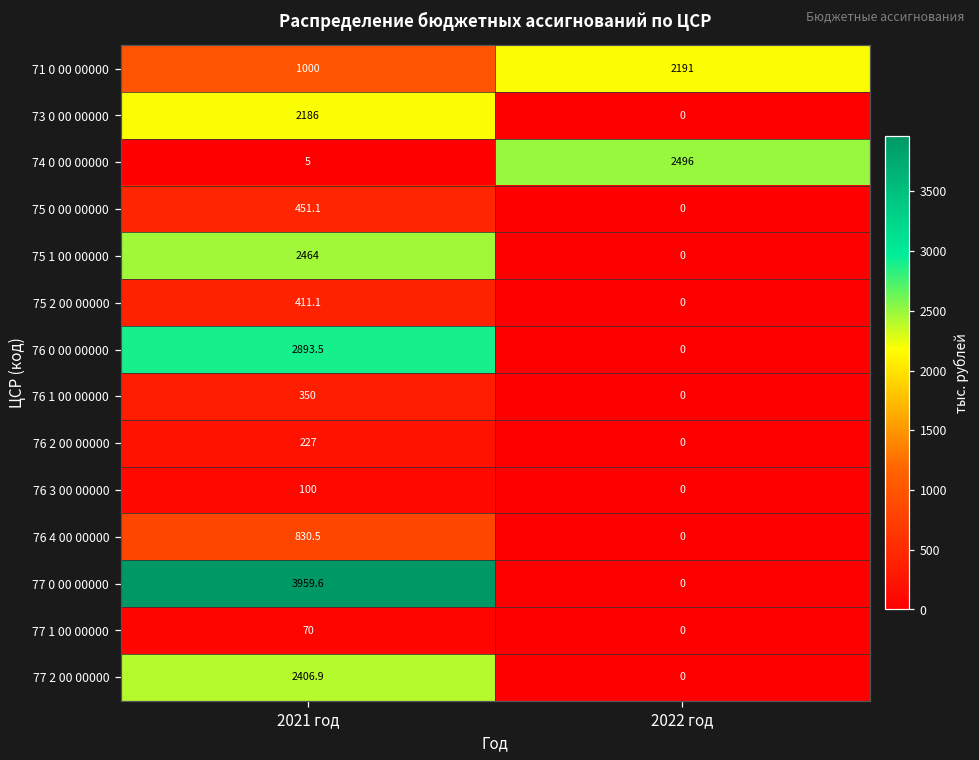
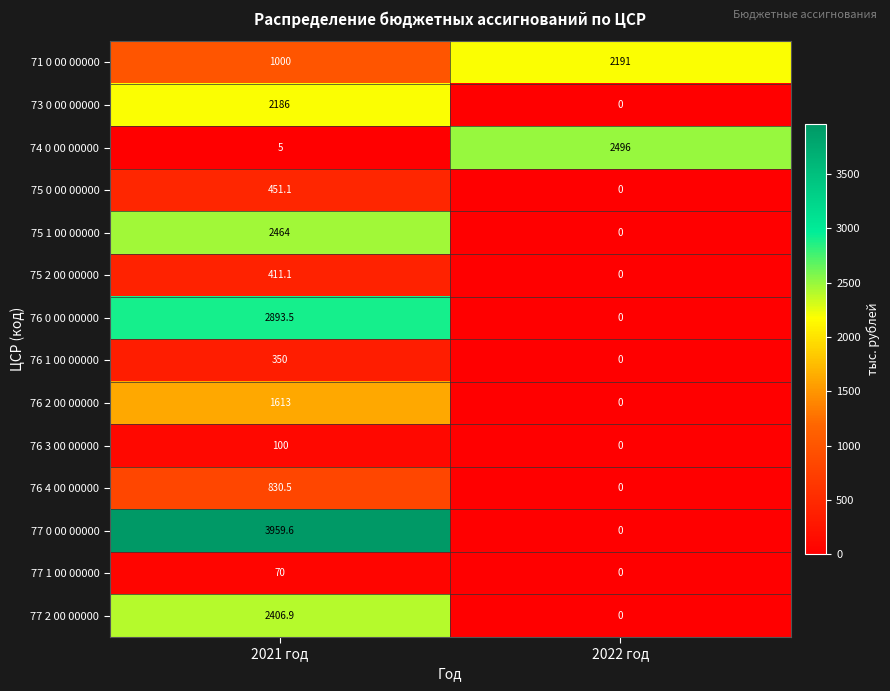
  {
    "71 0 00 00000": {
      "2021 год": 1000,
      "2022 год": 2191
    },
    "73 0 00 00000": {
      "2021 год": 2186,
      "2022 год": 0
    },
    "74 0 00 00000": {
      "2021 год": 5,
      "2022 год": 2496
    },
    "75 0 00 00000": {
      "2021 год": 451.1,
      "2022 год": 0
    },
    "75 1 00 00000": {
      "2021 год": 2464,
      "2022 год": 0
    },
    "75 2 00 00000": {
      "2021 год": 411.1,
      "2022 год": 0
    },
    "76 0 00 00000": {
      "2021 год": 2893.5,
      "2022 год": 0
    },
    "76 1 00 00000": {
      "2021 год": 350,
      "2022 год": 0
    },
    "76 2 00 00000": {
-     "2021 год": 227,
+     "2021 год": 1613,
      "2022 год": 0
    },
    "76 3 00 00000": {
      "2021 год": 100,
      "2022 год": 0
    },
    "76 4 00 00000": {
      "2021 год": 830.5,
      "2022 год": 0
    },
    "77 0 00 00000": {
      "2021 год": 3959.6,
      "2022 год": 0
    },
    "77 1 00 00000": {
      "2021 год": 70,
      "2022 год": 0
    },
    "77 2 00 00000": {
      "2021 год": 2406.9,
      "2022 год": 0
    }
  }
